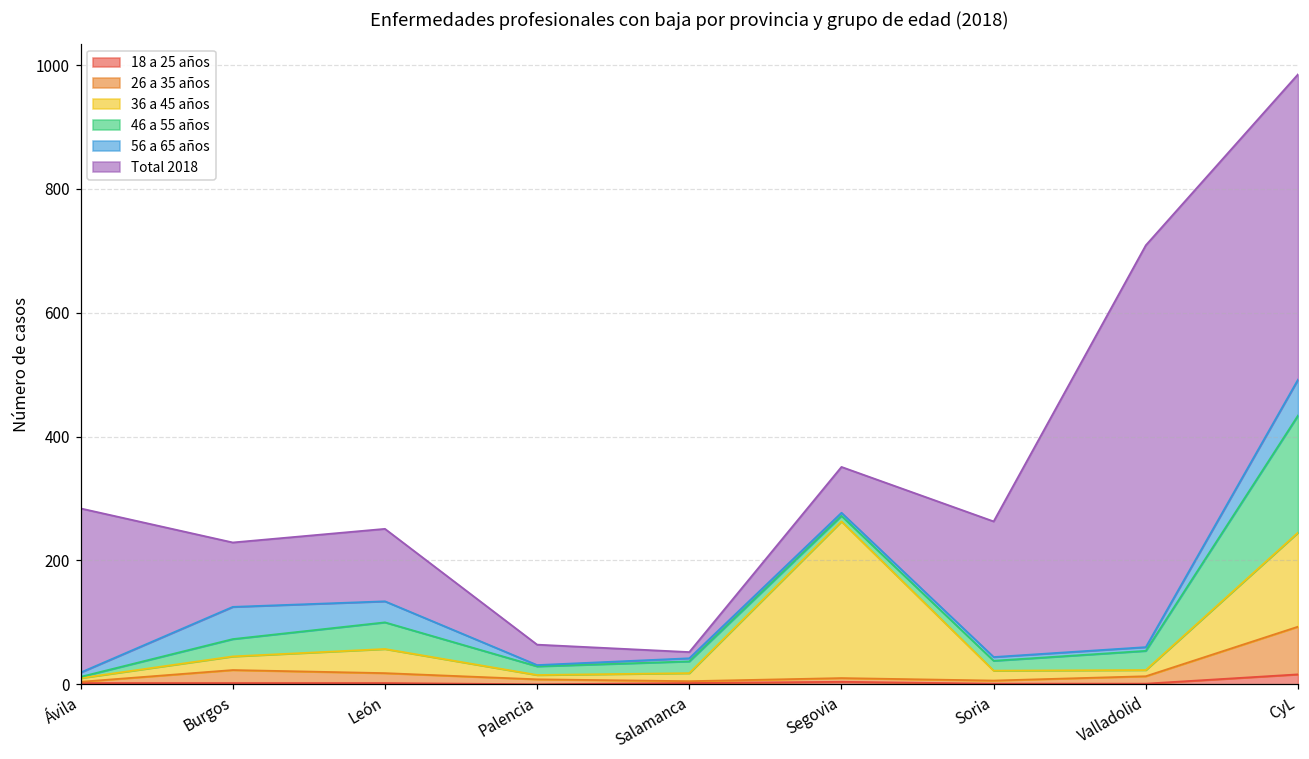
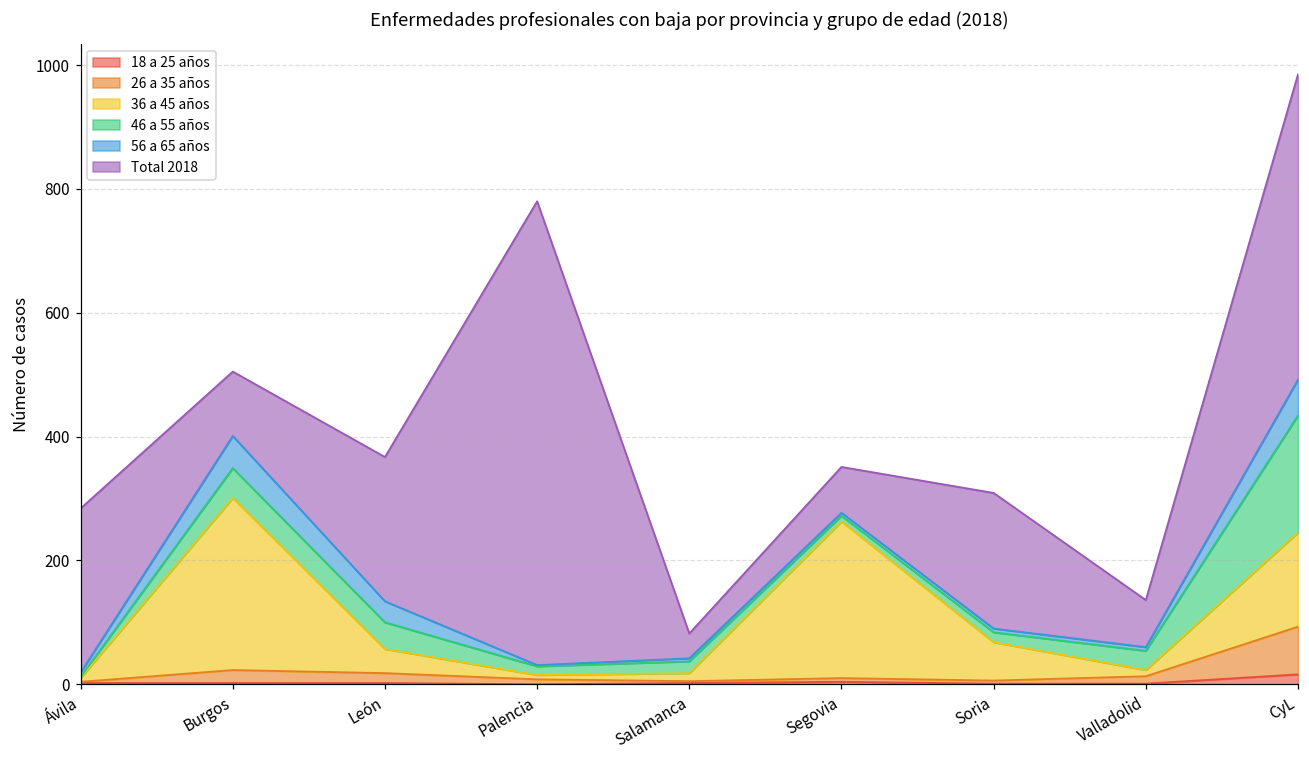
  {
    "36 a 45 años": {
-     "Burgos": 20,
+     "Burgos": 280,
      "León": 40,
      "Palencia": 10,
      "Salamanca": 10,
      "Segovia": 250,
-     "Soria": 20,
+     "Soria": 60,
      "Valladolid": 10,
      "CyL": 150
    },
    "46 a 55 años": {
-     "Burgos": 30,
+     "Burgos": 50,
      "León": 40,
      "Salamanca": 20,
      "Segovia": 10,
      "Soria": 20,
      "Valladolid": 30,
      "CyL": 190
    },
    "56 a 65 años": {
      "Ávila": 10,
      "Burgos": 50,
      "León": 30,
      "Salamanca": 10,
      "Segovia": 10,
      "Soria": 10,
      "Valladolid": 10,
      "CyL": 60
    },
    "Total 2018": {
      "Ávila": 270,
      "Burgos": 100,
-     "León": 120,
-     "Palencia": 30,
-     "Salamanca": 10,
+     "León": 230,
+     "Palencia": 750,
+     "Salamanca": 40,
      "Segovia": 70,
      "Soria": 220,
-     "Valladolid": 650,
+     "Valladolid": 80,
      "CyL": 490
    }
  }
